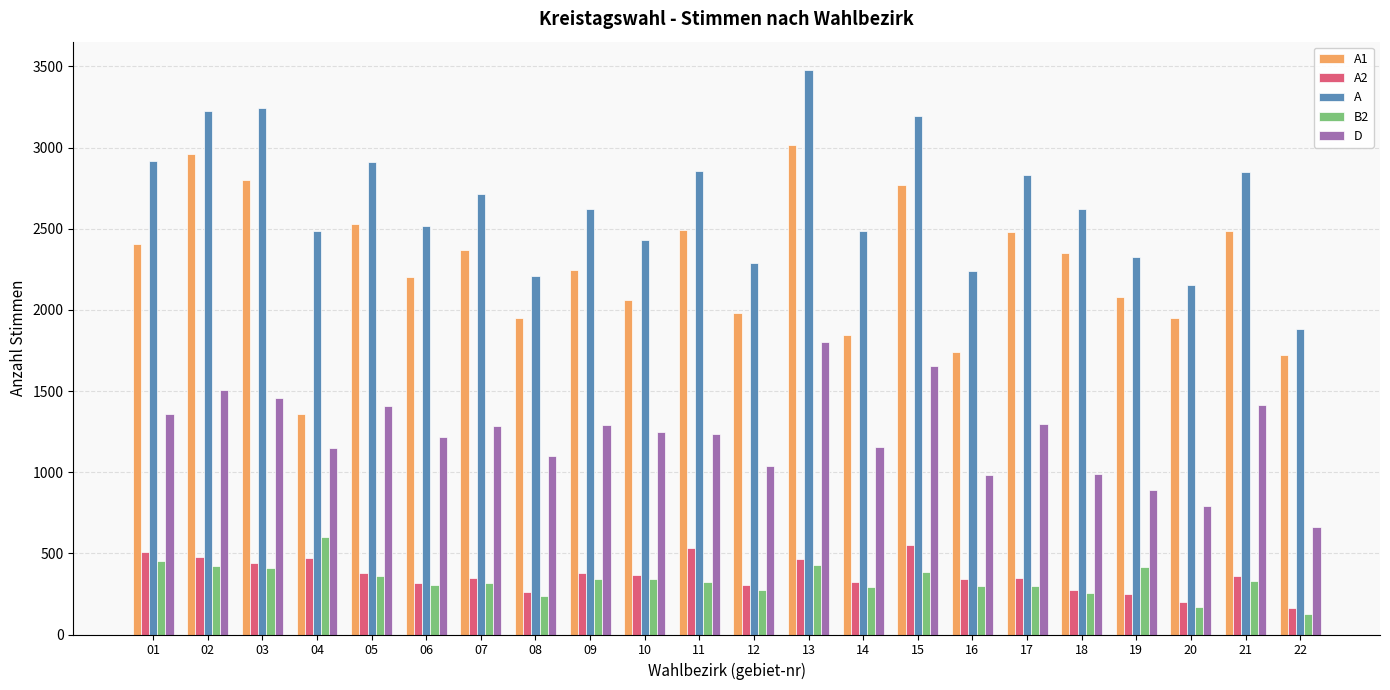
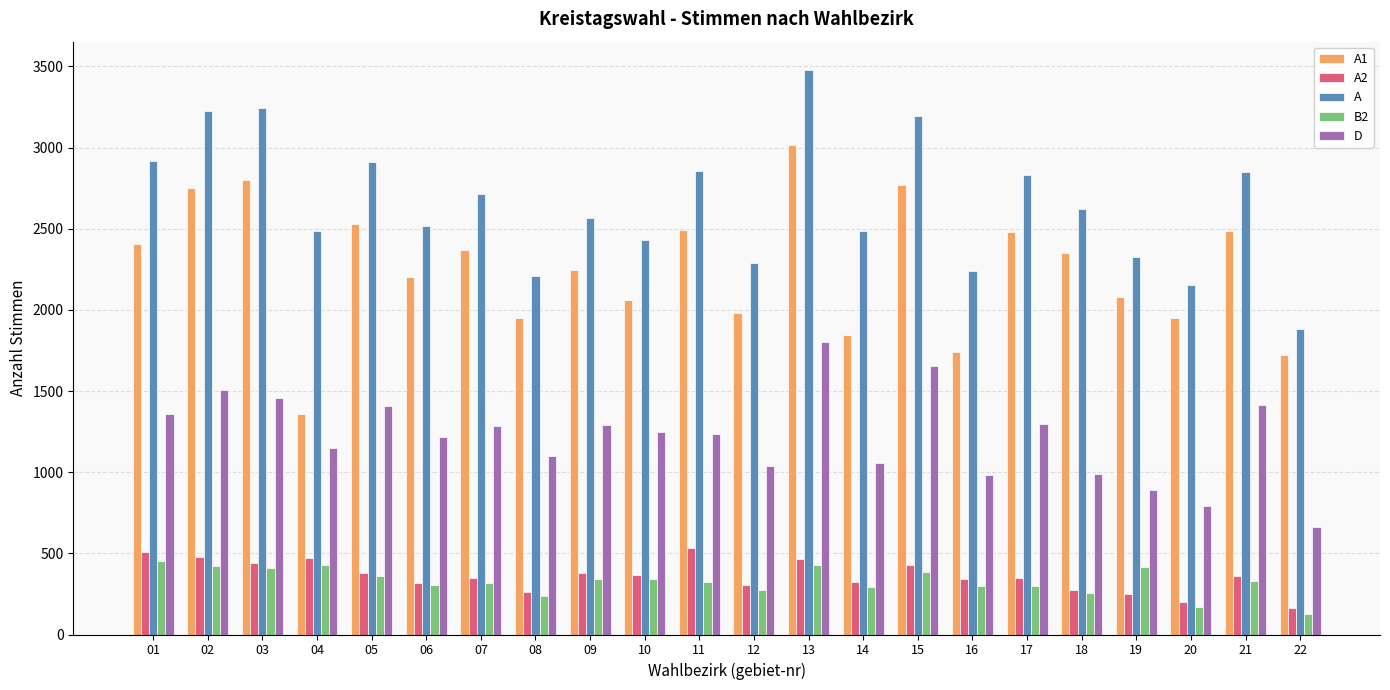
  {
    "A1": {
      "01": 2410,
-     "02": 2960,
+     "02": 2750,
      "03": 2800,
      "04": 1360,
      "05": 2530,
      "06": 2200,
      "07": 2370,
      "08": 1950,
      "09": 2250,
      "10": 2060,
      "11": 2500,
      "12": 1980,
      "13": 3020,
      "14": 1850,
      "15": 2770,
      "16": 1740,
      "17": 2480,
      "18": 2350,
      "19": 2080,
      "20": 1950,
      "21": 2490,
      "22": 1720
    },
    "A2": {
      "01": 510,
      "02": 480,
      "03": 440,
      "04": 470,
      "05": 380,
      "06": 320,
      "07": 350,
      "08": 260,
      "09": 380,
      "10": 370,
      "11": 530,
      "12": 300,
      "13": 460,
      "14": 320,
-     "15": 550,
+     "15": 430,
      "16": 340,
      "17": 350,
      "18": 270,
      "19": 250,
      "20": 200,
      "21": 360,
      "22": 170
    },
    "A": {
      "01": 2920,
      "02": 3230,
      "03": 3240,
      "04": 2490,
      "05": 2910,
      "06": 2520,
      "07": 2720,
      "08": 2210,
-     "09": 2620,
+     "09": 2560,
      "10": 2430,
      "11": 2850,
      "12": 2290,
      "13": 3480,
      "14": 2490,
      "15": 3200,
      "16": 2240,
      "17": 2830,
      "18": 2620,
      "19": 2330,
      "20": 2150,
      "21": 2850,
      "22": 1890
    },
    "B2": {
      "01": 450,
      "02": 430,
      "03": 410,
-     "04": 600,
+     "04": 430,
      "05": 360,
      "06": 300,
      "07": 320,
      "08": 240,
      "09": 340,
      "10": 340,
      "11": 330,
      "12": 270,
      "13": 430,
      "14": 290,
      "15": 390,
      "16": 300,
      "17": 300,
      "18": 260,
      "19": 420,
      "20": 170,
      "21": 330,
      "22": 130
    },
    "D": {
      "01": 1360,
      "02": 1510,
      "03": 1460,
      "04": 1150,
      "05": 1410,
      "06": 1220,
      "07": 1280,
      "08": 1100,
      "09": 1290,
      "10": 1250,
      "11": 1240,
      "12": 1040,
      "13": 1800,
-     "14": 1160,
+     "14": 1060,
      "15": 1650,
      "16": 980,
      "17": 1300,
      "18": 990,
      "19": 890,
      "20": 790,
      "21": 1420,
      "22": 660
    }
  }
